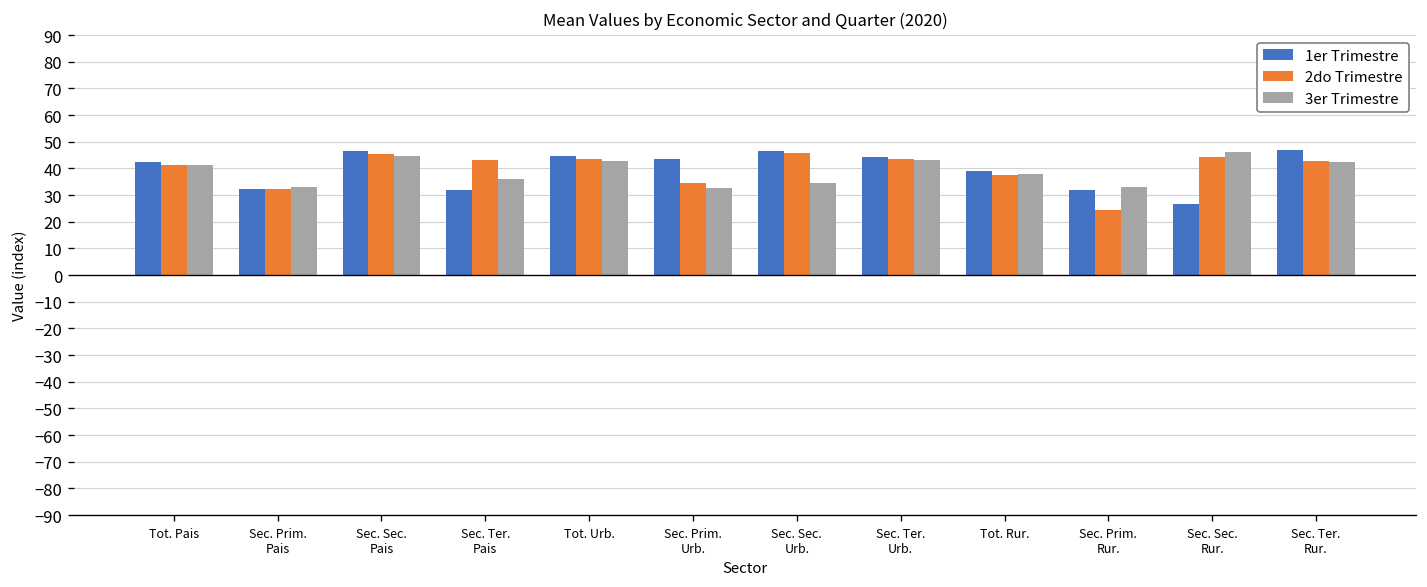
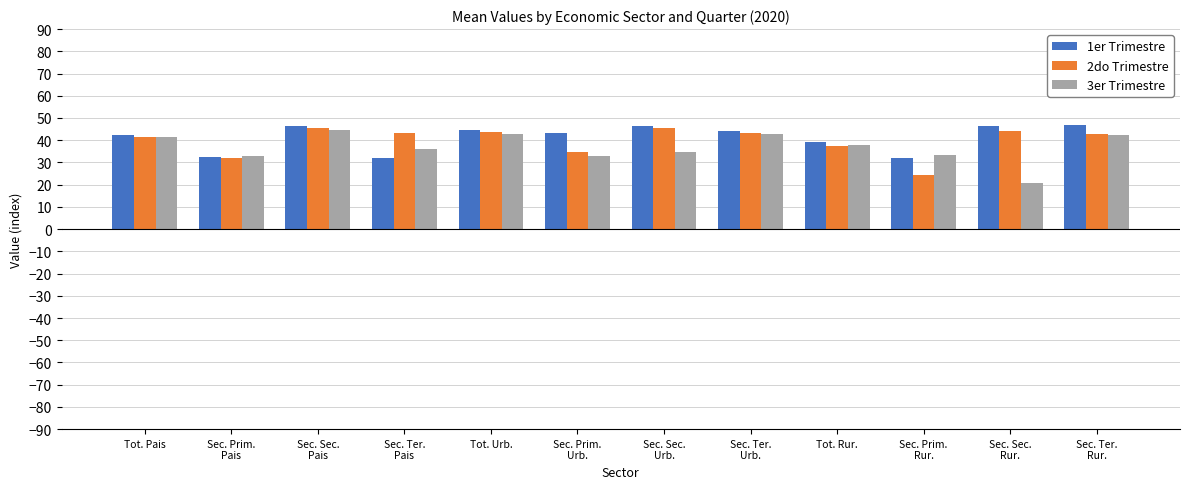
  {
    "1er Trimestre": {
      "Tot. Pais": 43,
      "Sec. Prim. Pais": 32,
      "Sec. Sec. Pais": 47,
      "Sec. Ter. Pais": 32,
      "Tot. Urb.": 45,
      "Sec. Prim. Urb.": 43,
      "Sec. Sec. Urb.": 47,
      "Sec. Ter. Urb.": 44,
      "Tot. Rur.": 39,
      "Sec. Prim. Rur.": 32,
-     "Sec. Sec. Rur.": 27,
+     "Sec. Sec. Rur.": 46,
      "Sec. Ter. Rur.": 47
    },
    "2do Trimestre": {
      "Tot. Pais": 41,
      "Sec. Prim. Pais": 32,
      "Sec. Sec. Pais": 45,
      "Sec. Ter. Pais": 43,
      "Tot. Urb.": 44,
      "Sec. Prim. Urb.": 35,
      "Sec. Sec. Urb.": 46,
      "Sec. Ter. Urb.": 43,
      "Tot. Rur.": 38,
      "Sec. Prim. Rur.": 24,
      "Sec. Sec. Rur.": 44,
      "Sec. Ter. Rur.": 43
    },
    "3er Trimestre": {
      "Tot. Pais": 41,
      "Sec. Prim. Pais": 33,
      "Sec. Sec. Pais": 45,
      "Sec. Ter. Pais": 36,
      "Tot. Urb.": 43,
      "Sec. Prim. Urb.": 33,
      "Sec. Sec. Urb.": 35,
      "Sec. Ter. Urb.": 43,
      "Tot. Rur.": 38,
      "Sec. Prim. Rur.": 33,
-     "Sec. Sec. Rur.": 46,
+     "Sec. Sec. Rur.": 21,
      "Sec. Ter. Rur.": 42
    }
  }
